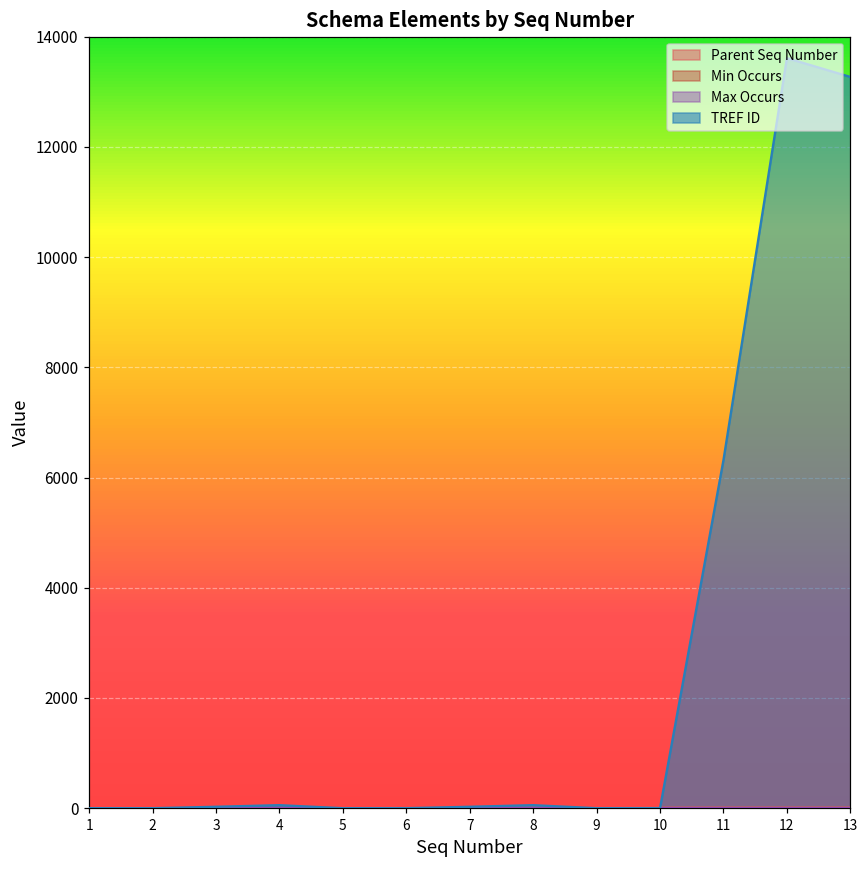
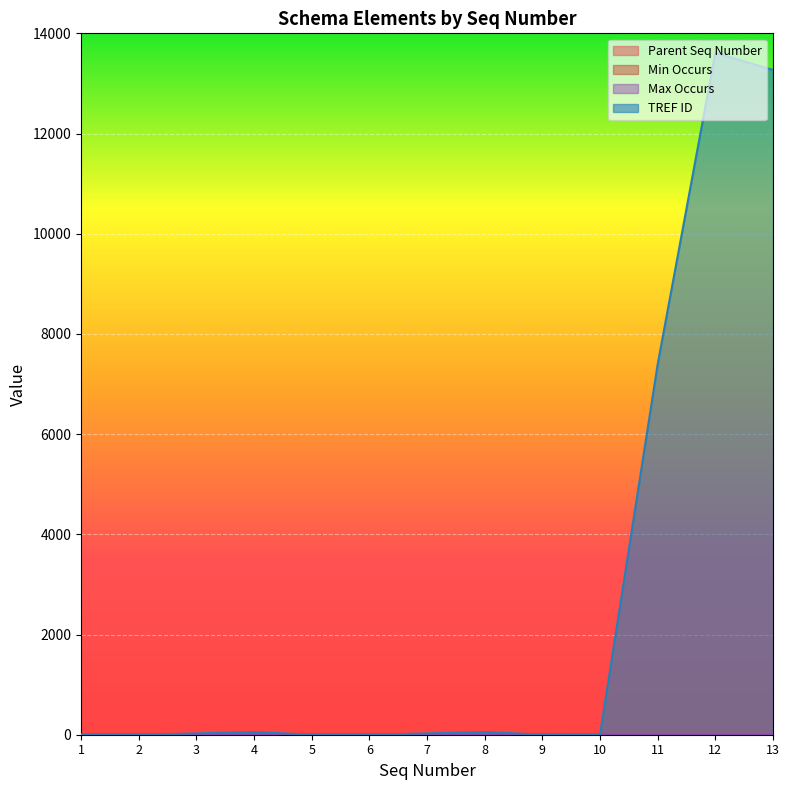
  {
    "TREF ID": {
      "4": 100,
-     "11": 6300,
+     "11": 7400,
      "13": 13300
    }
  }
